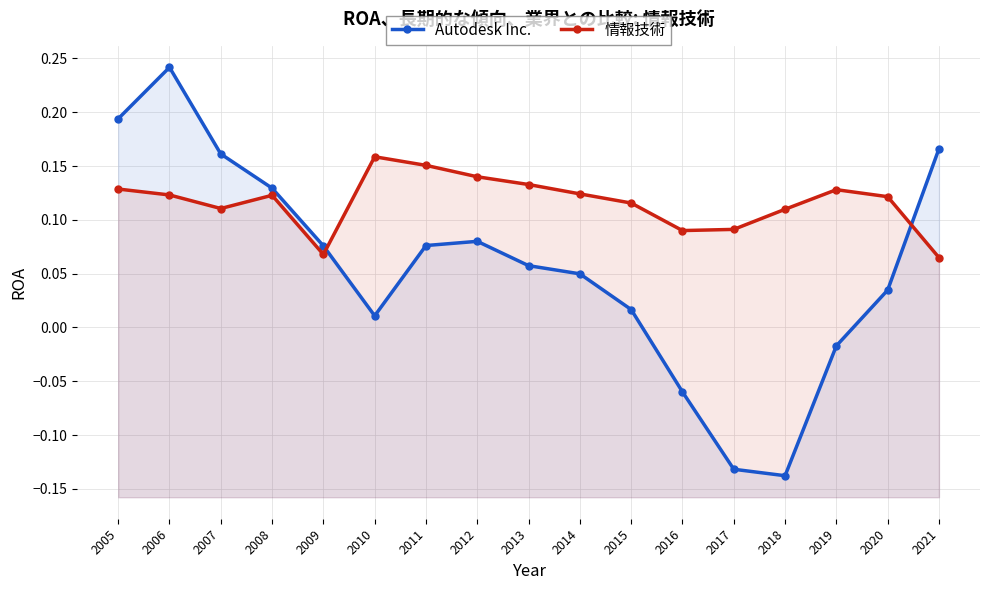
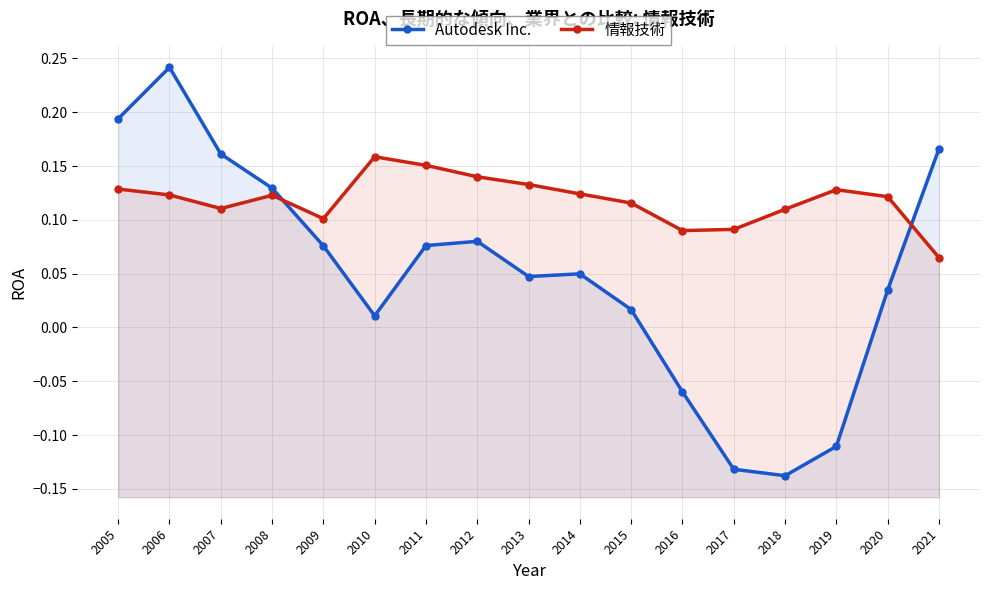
  {
    "Autodesk Inc.": {
      "2005": 0.194,
      "2006": 0.242,
      "2007": 0.161,
      "2008": 0.129,
      "2009": 0.076,
      "2010": 0.011,
      "2011": 0.076,
      "2012": 0.080,
-     "2013": 0.057,
+     "2013": 0.047,
      "2014": 0.050,
      "2015": 0.017,
      "2016": -0.060,
      "2017": -0.132,
      "2018": -0.138,
-     "2019": -0.017,
+     "2019": -0.111,
      "2020": 0.035,
      "2021": 0.166
    },
    "情報技術": {
      "2005": 0.129,
      "2006": 0.123,
      "2007": 0.111,
      "2008": 0.123,
-     "2009": 0.068,
+     "2009": 0.101,
      "2010": 0.159,
      "2011": 0.151,
      "2012": 0.140,
      "2013": 0.133,
      "2014": 0.124,
      "2015": 0.116,
      "2016": 0.090,
      "2017": 0.091,
      "2018": 0.110,
      "2019": 0.128,
      "2020": 0.122,
      "2021": 0.065
    }
  }
